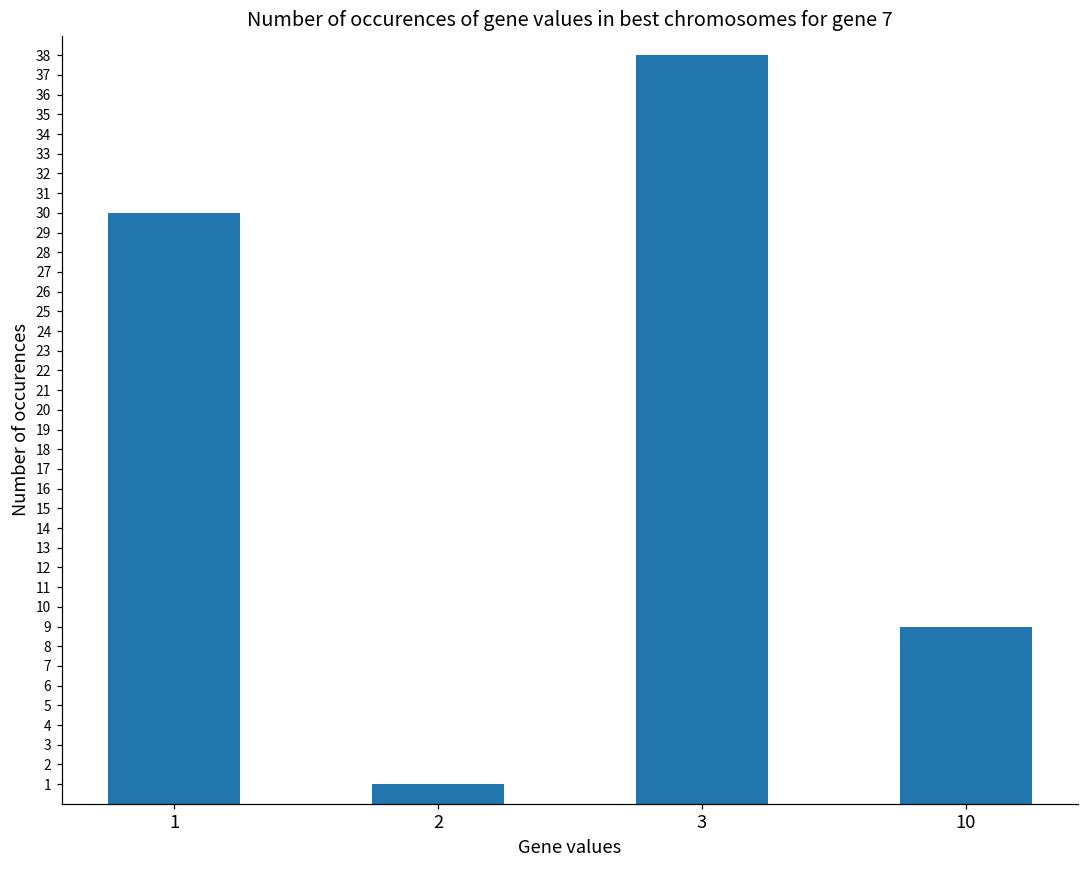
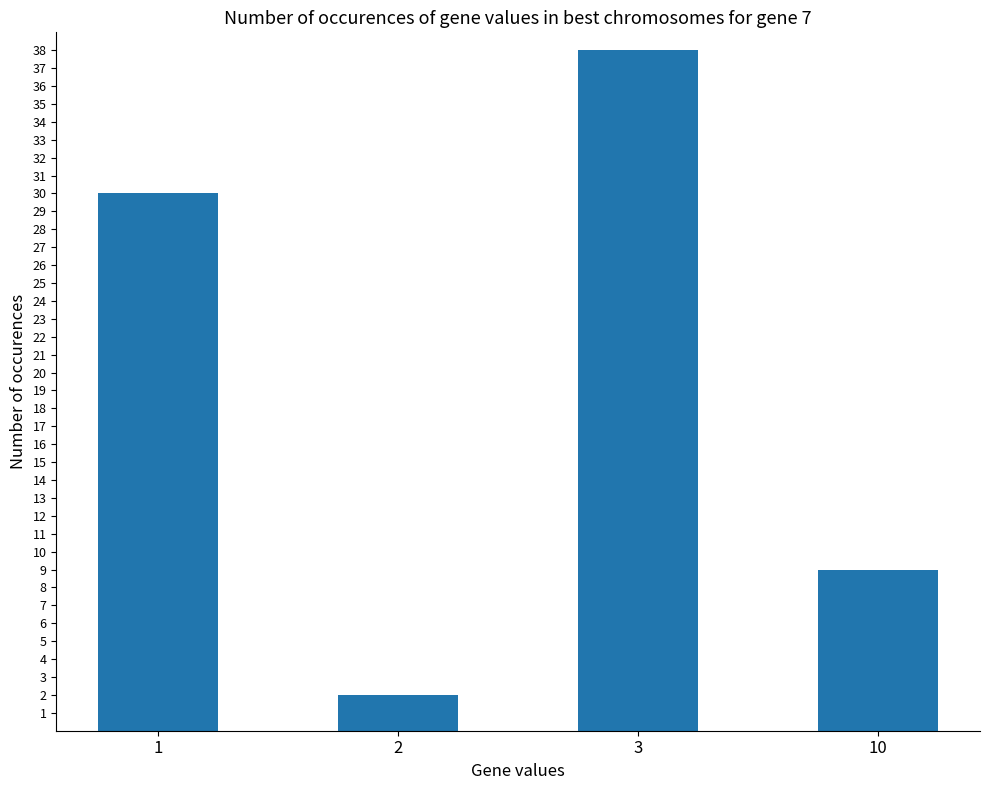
  {
    "1": 30,
-   "2": 1,
+   "2": 2,
    "3": 38,
    "10": 9
  }
